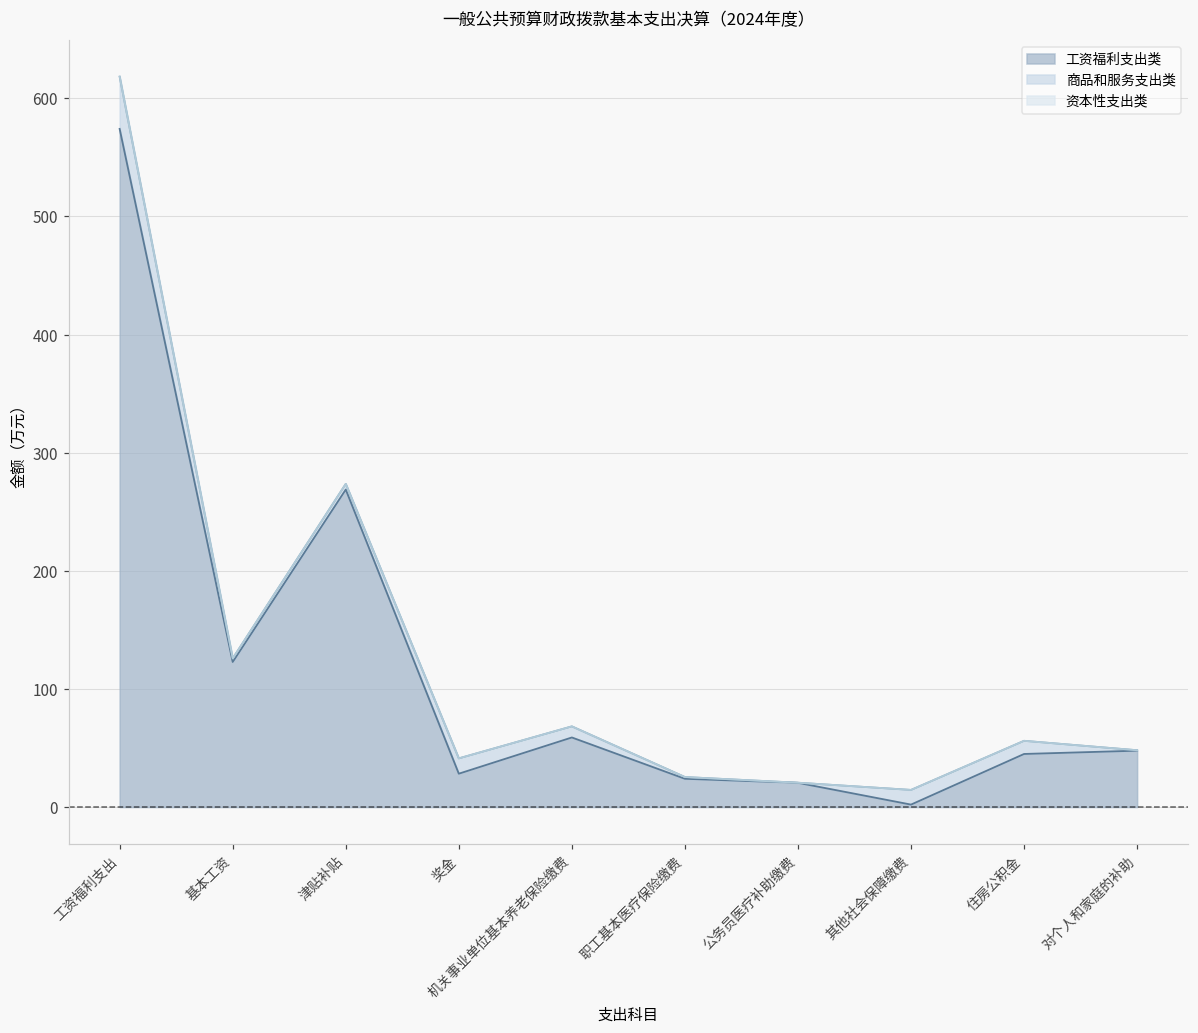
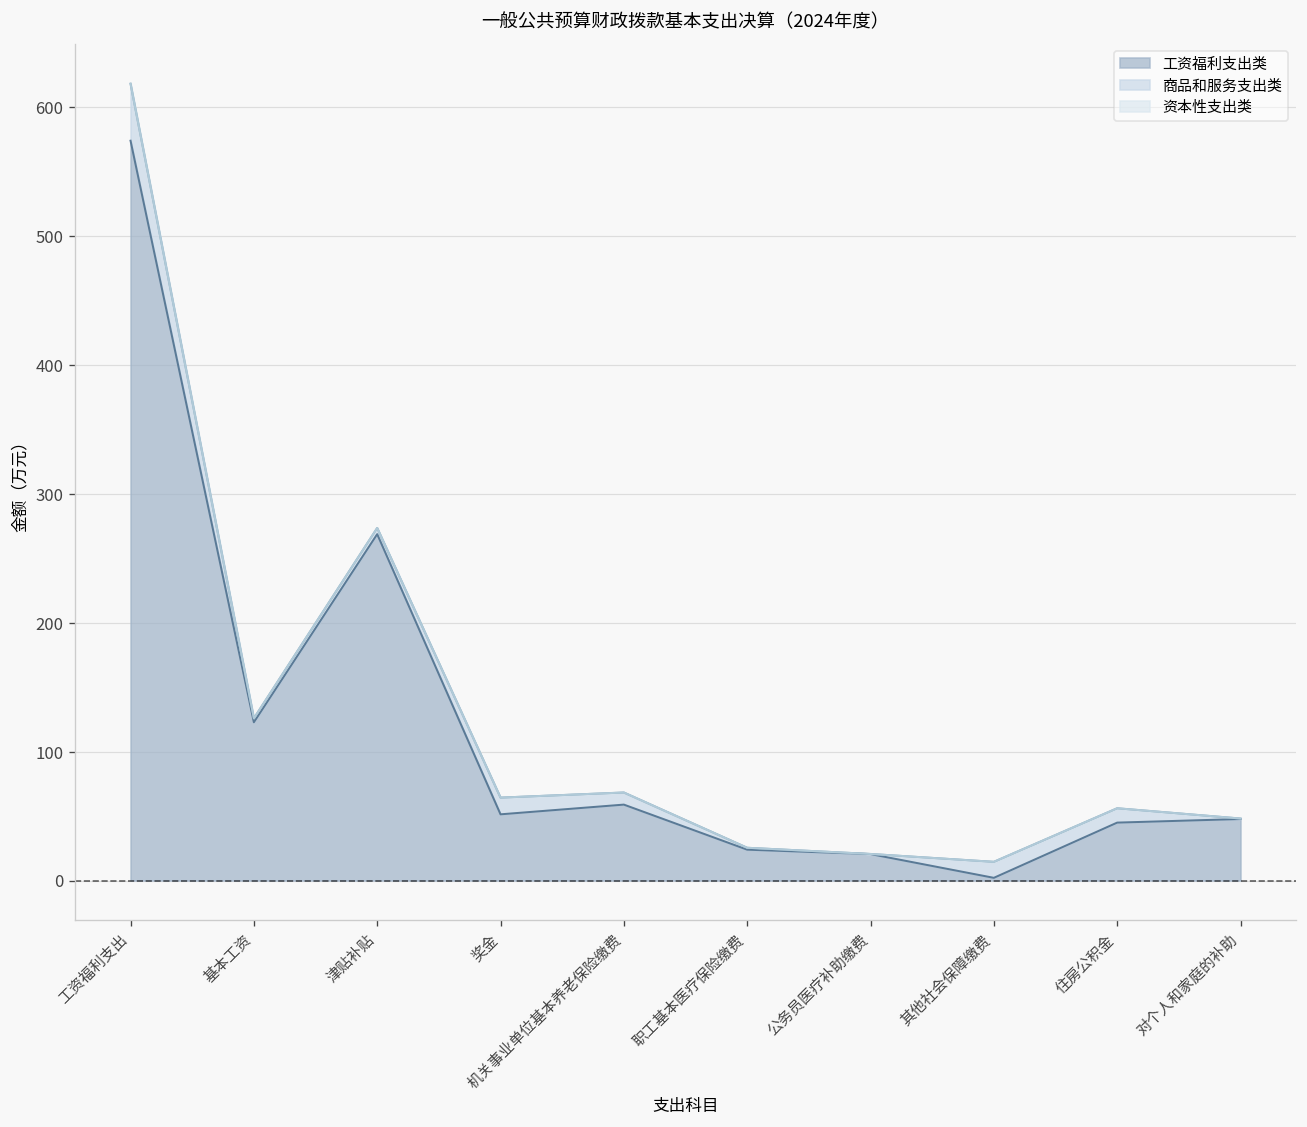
  {
    "工资福利支出类": {
      "工资福利支出": 574,
      "基本工资": 123,
      "津贴补贴": 269,
-     "奖金": 28,
+     "奖金": 51,
      "机关事业单位基本养老保险缴费": 59,
      "其他社会保障缴费": 2,
      "住房公积金": 45
    }
  }
